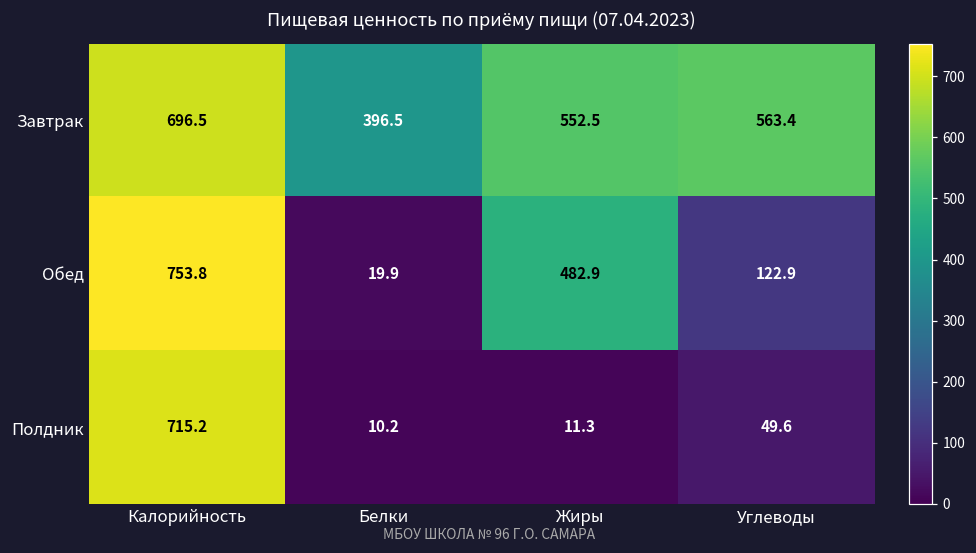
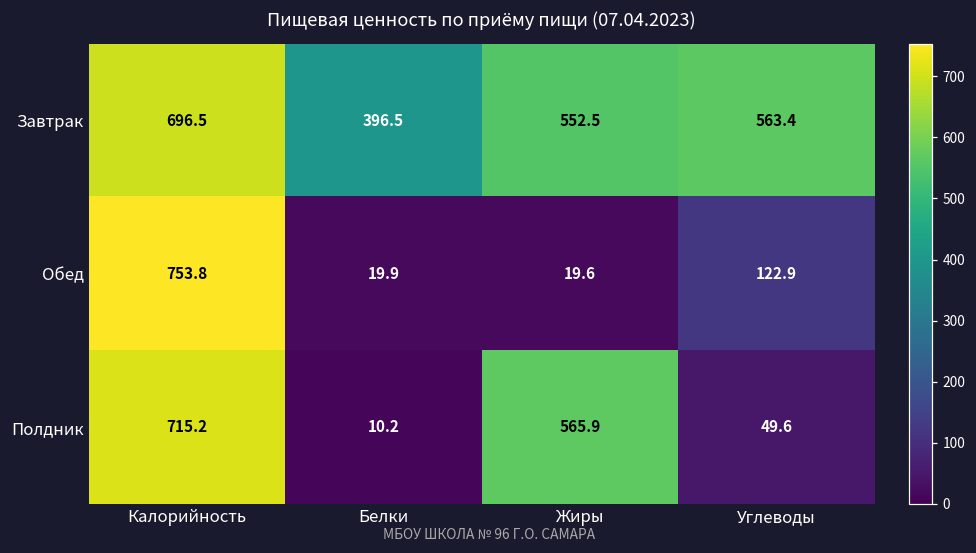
  {
    "Завтрак": {
      "Калорийность": 696.5,
      "Белки": 396.5,
      "Жиры": 552.5,
      "Углеводы": 563.4
    },
    "Обед": {
      "Калорийность": 753.8,
      "Белки": 19.9,
-     "Жиры": 482.9,
+     "Жиры": 19.6,
      "Углеводы": 122.9
    },
    "Полдник": {
      "Калорийность": 715.2,
      "Белки": 10.2,
-     "Жиры": 11.3,
+     "Жиры": 565.9,
      "Углеводы": 49.6
    }
  }
